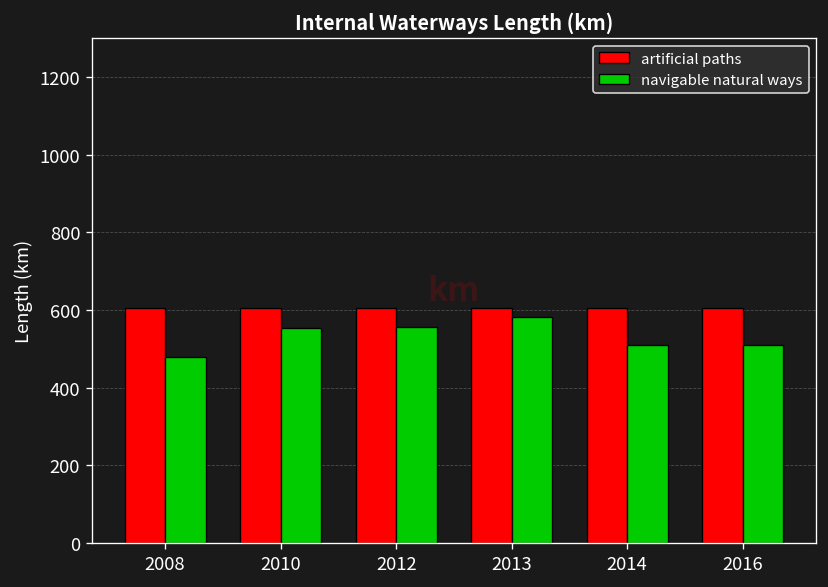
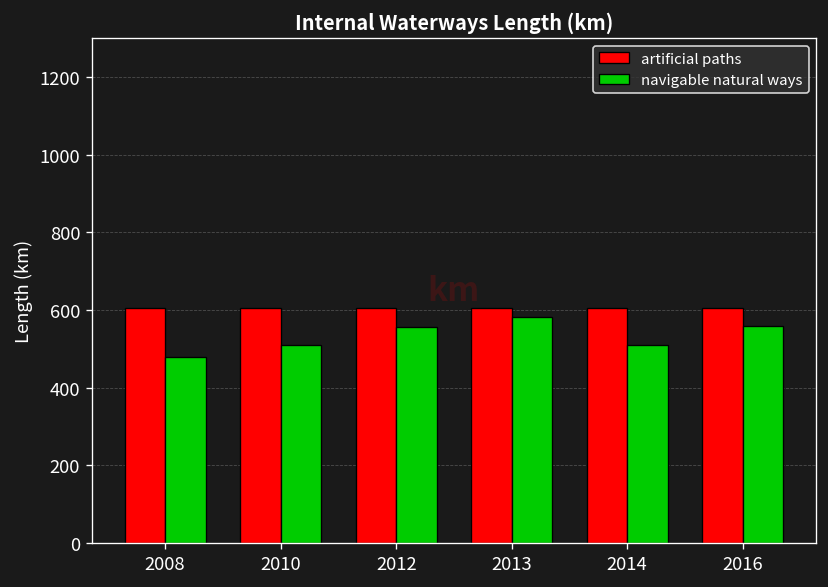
  {
    "artificial paths": {
      "2008": 610,
      "2010": 610,
      "2012": 610,
      "2013": 610,
      "2014": 610,
      "2016": 610
    },
    "navigable natural ways": {
      "2008": 480,
-     "2010": 550,
+     "2010": 510,
      "2012": 560,
      "2013": 580,
      "2014": 510,
-     "2016": 510
+     "2016": 560
    }
  }
